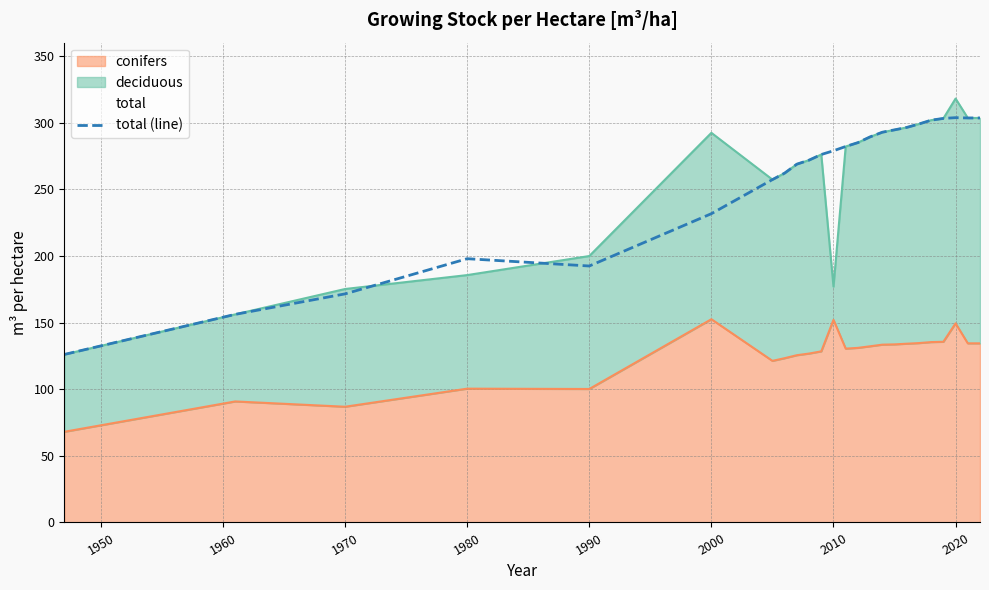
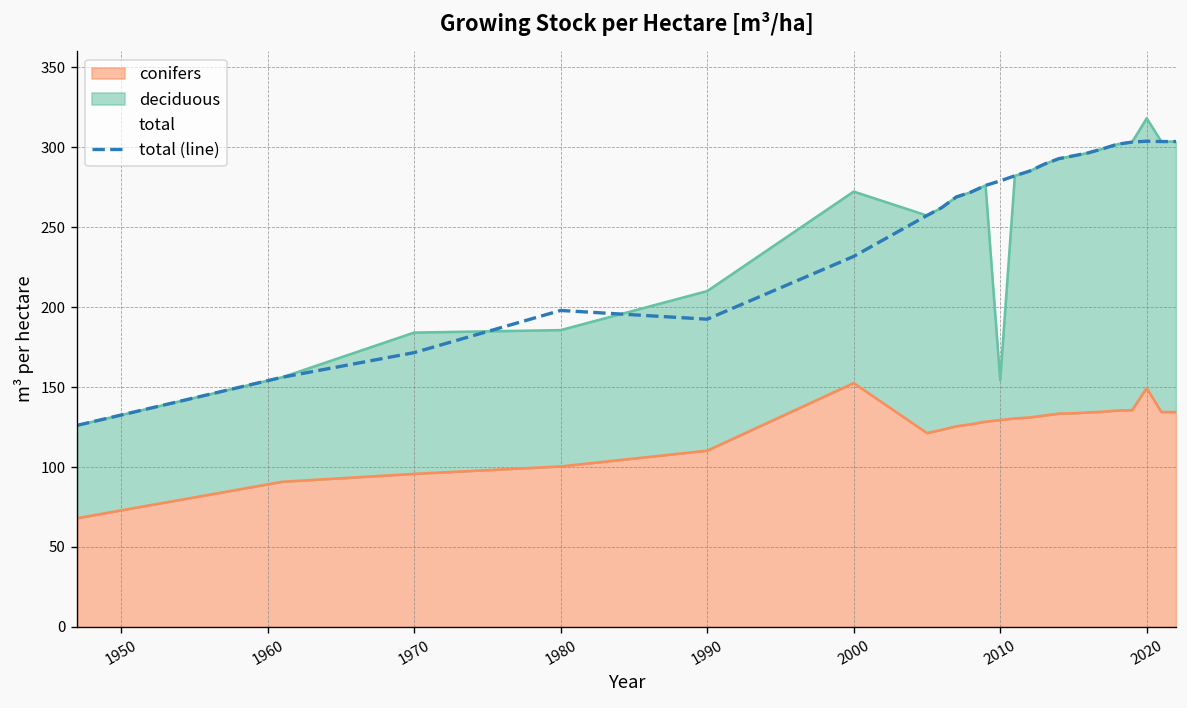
  {
    "conifers": {
-     "1970": 87,
+     "1970": 96,
      "1980": 100,
-     "1990": 100,
+     "1990": 110,
      "2000": 153,
-     "2010": 152,
+     "2010": 129,
      "2020": 149
    },
    "deciduous": {
      "1970": 88,
      "1980": 85,
      "1990": 100,
-     "2000": 140,
+     "2000": 120,
      "2010": 25,
      "2020": 169
    },
    "total": {
      "1970": 172,
      "1980": 198,
      "1990": 192,
      "2000": 232,
      "2010": 279,
      "2020": 304
    }
  }
